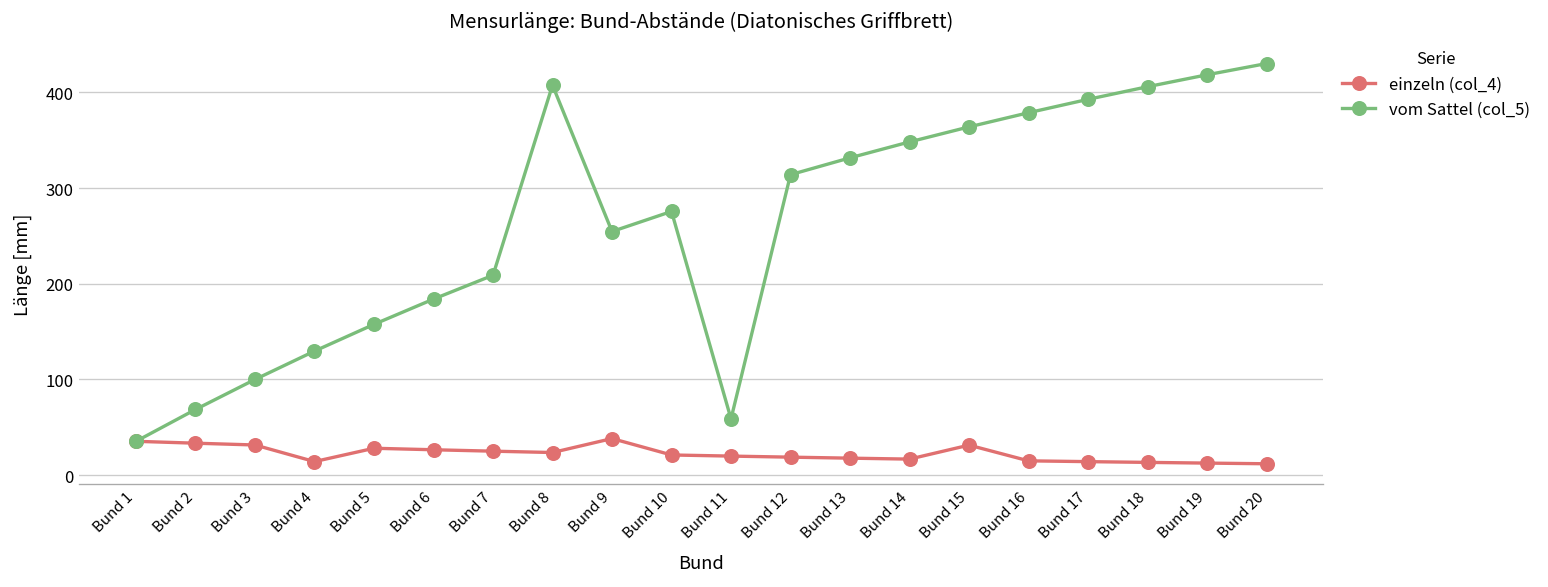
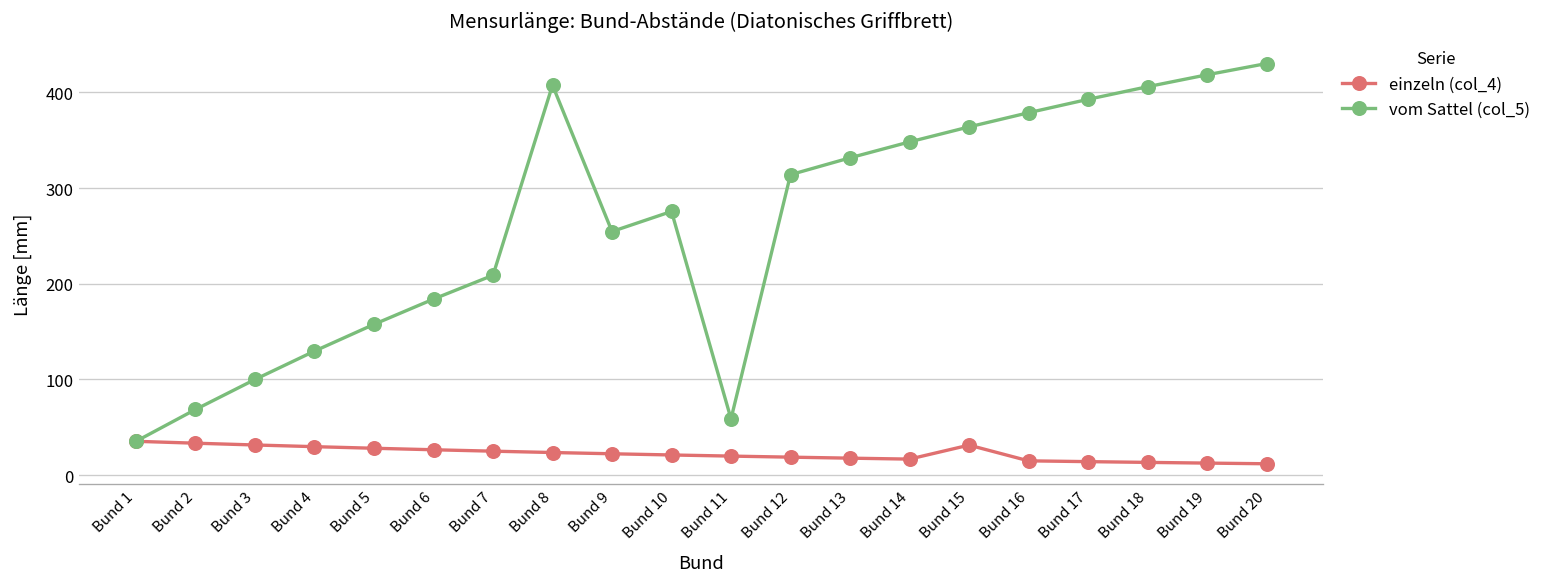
  {
    "einzeln (col_4)": {
      "Bund 2": 30,
      "Bund 3": 30,
-     "Bund 4": 10,
+     "Bund 4": 30,
      "Bund 5": 30,
      "Bund 6": 30,
      "Bund 7": 20,
      "Bund 8": 20,
-     "Bund 9": 40,
+     "Bund 9": 20,
      "Bund 10": 20,
      "Bund 11": 20,
      "Bund 12": 20,
      "Bund 13": 20,
      "Bund 14": 20,
      "Bund 15": 30,
      "Bund 16": 10,
      "Bund 17": 10,
      "Bund 18": 10,
      "Bund 19": 10,
      "Bund 20": 10
    },
    "vom Sattel (col_5)": {
      "Bund 2": 70,
      "Bund 3": 100,
      "Bund 4": 130,
      "Bund 5": 160,
      "Bund 6": 180,
      "Bund 7": 210,
      "Bund 8": 410,
      "Bund 9": 250,
      "Bund 10": 280,
      "Bund 11": 60,
      "Bund 12": 310,
      "Bund 13": 330,
      "Bund 14": 350,
      "Bund 15": 360,
      "Bund 16": 380,
      "Bund 17": 390,
      "Bund 18": 410,
      "Bund 19": 420,
      "Bund 20": 430
    }
  }
